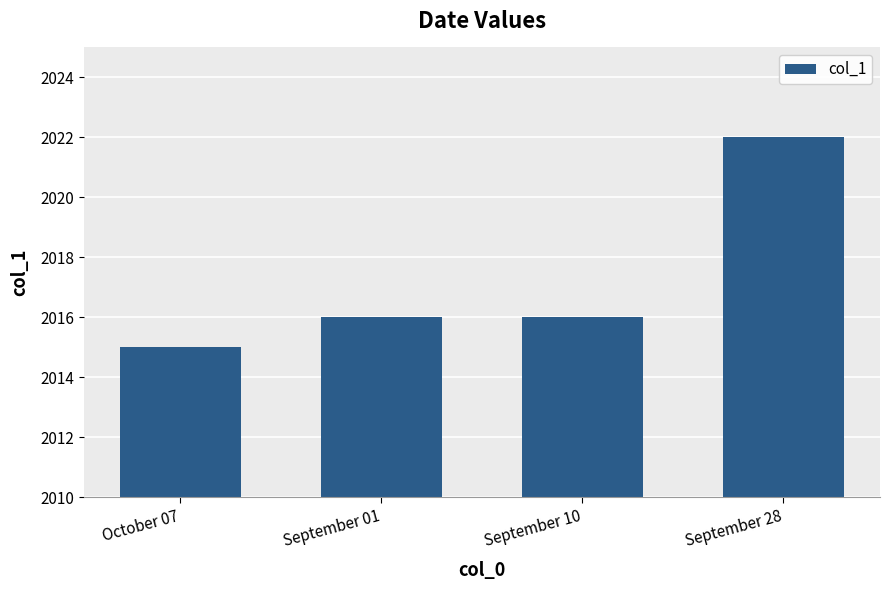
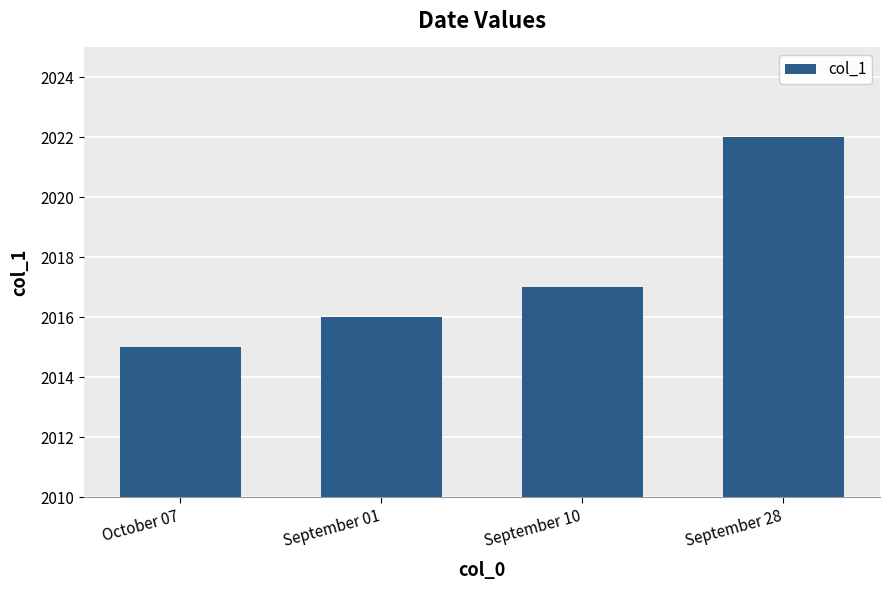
  {
    "October 07": 2015,
    "September 01": 2016,
-   "September 10": 2016,
+   "September 10": 2017,
    "September 28": 2022
  }
